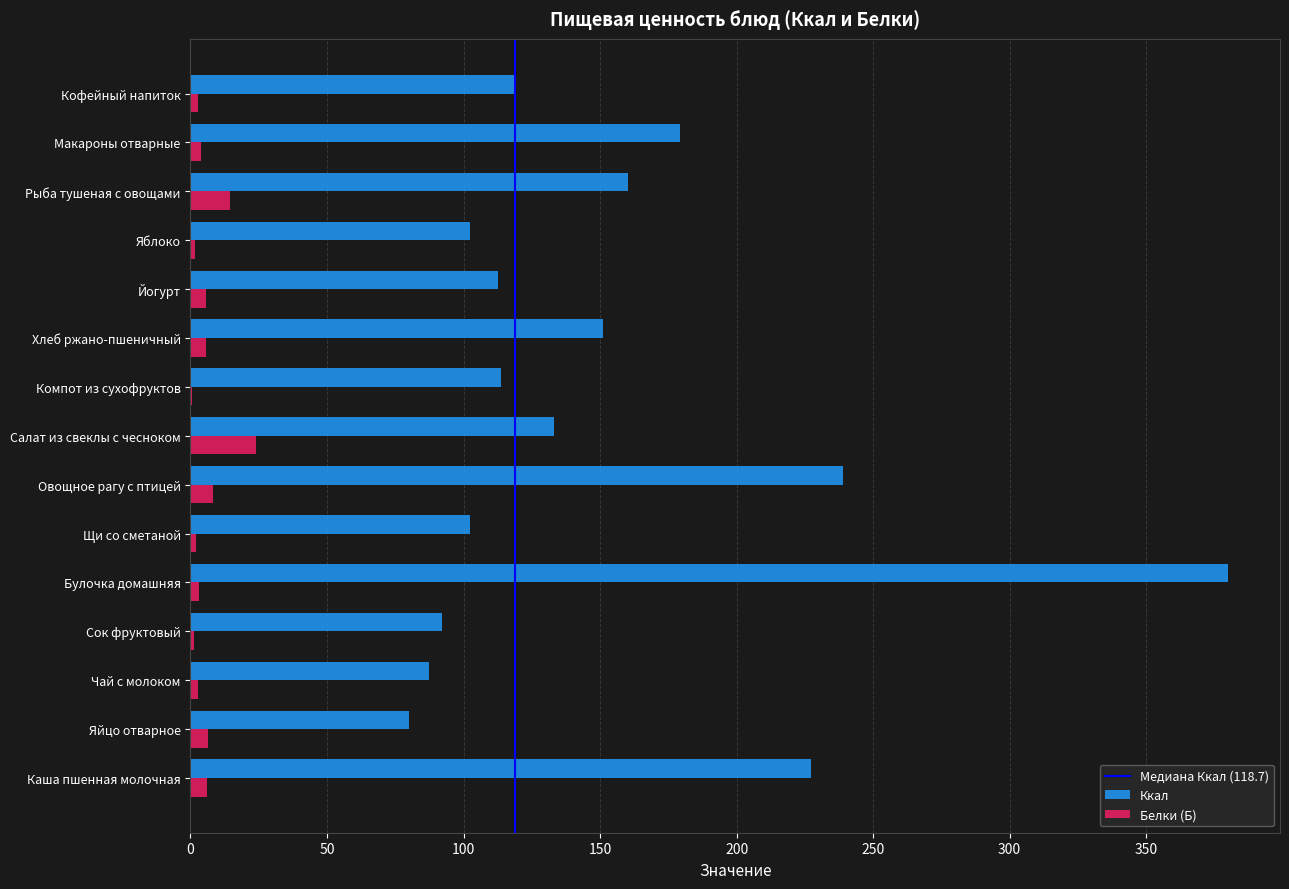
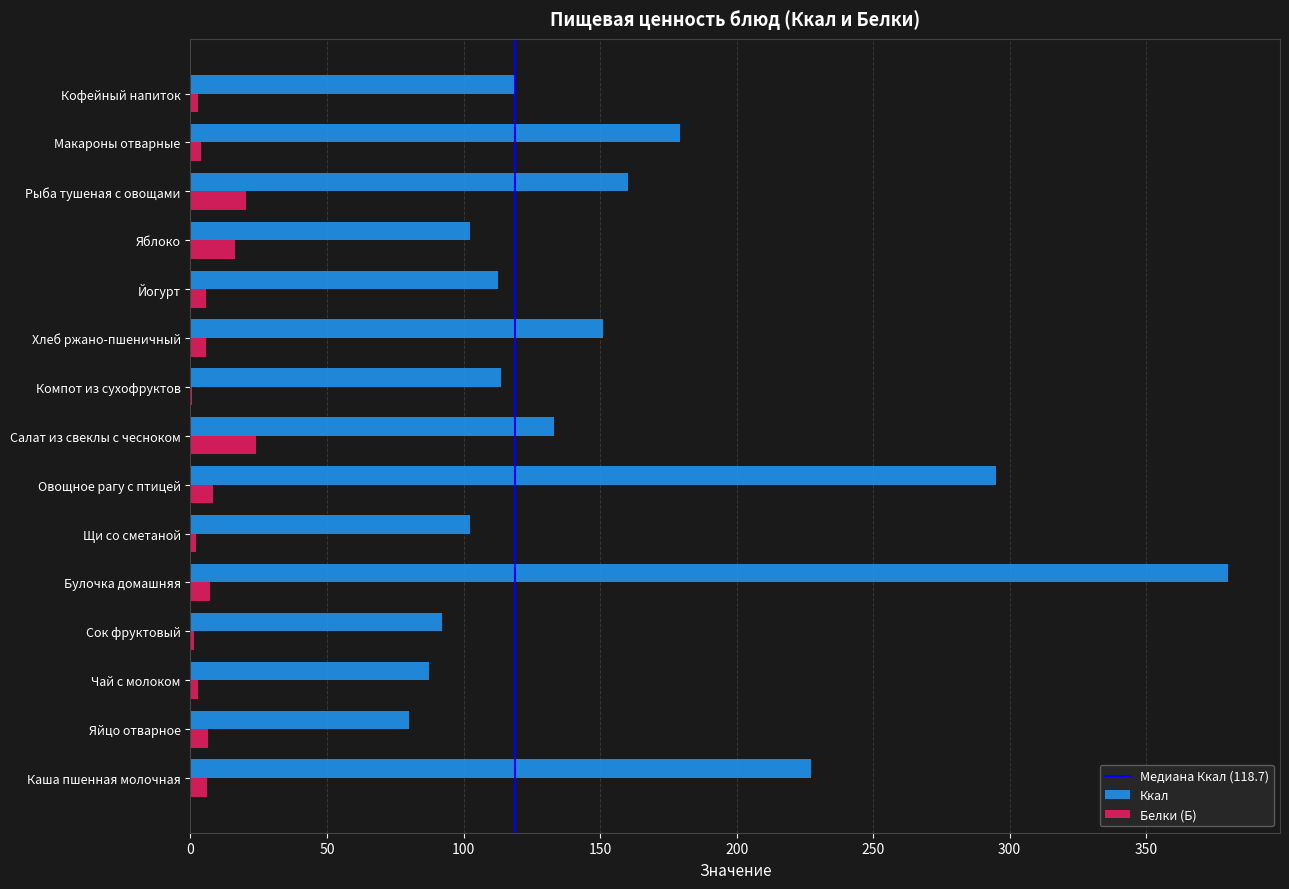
  {
    "Ккал": {
      "Кофейный напиток": 119,
      "Макароны отварные": 179,
      "Рыба тушеная с овощами": 160,
      "Яблоко": 102,
      "Йогурт": 113,
      "Хлеб ржано-пшеничный": 151,
      "Компот из сухофруктов": 114,
      "Салат из свеклы с чесноком": 133,
-     "Овощное рагу с птицей": 239,
+     "Овощное рагу с птицей": 295,
      "Щи со сметаной": 102,
      "Булочка домашняя": 380,
      "Сок фруктовый": 92,
      "Чай с молоком": 87,
      "Яйцо отварное": 80,
      "Каша пшенная молочная": 227
    },
    "Белки (Б)": {
      "Кофейный напиток": 3,
      "Макароны отварные": 4,
-     "Рыба тушеная с овощами": 15,
-     "Яблоко": 2,
+     "Рыба тушеная с овощами": 20,
+     "Яблоко": 16,
      "Йогурт": 6,
      "Хлеб ржано-пшеничный": 6,
      "Салат из свеклы с чесноком": 24,
      "Овощное рагу с птицей": 8,
      "Щи со сметаной": 2,
-     "Булочка домашняя": 3,
+     "Булочка домашняя": 7,
      "Сок фруктовый": 1,
      "Чай с молоком": 3,
      "Яйцо отварное": 7,
      "Каша пшенная молочная": 6
    }
  }
